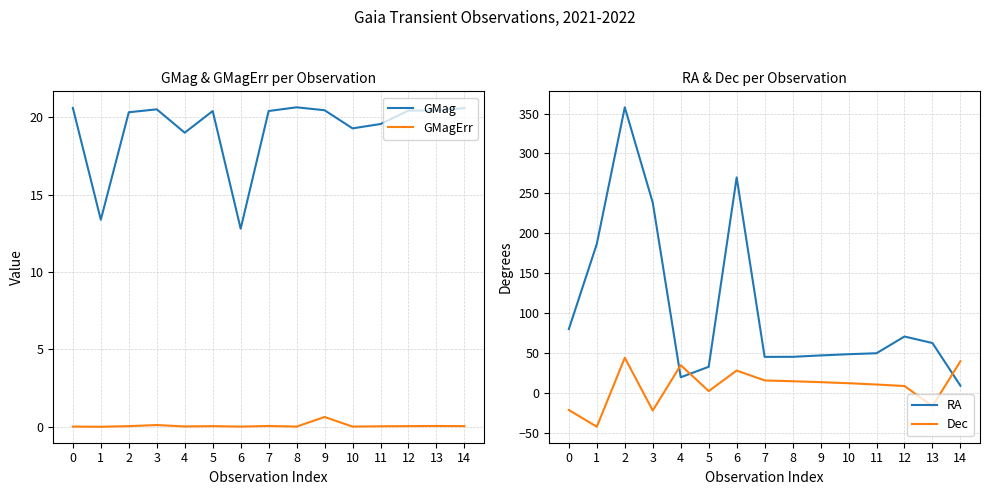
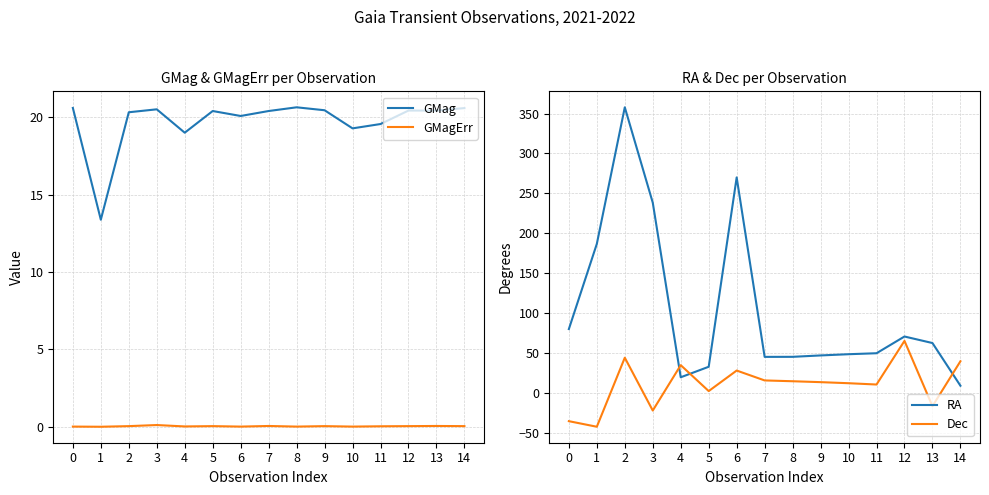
  {
    "GMag & GMagErr per Observation": {
      "GMag": {
        "0": 20.6,
        "1": 13.4,
        "2": 20.3,
        "3": 20.5,
        "4": 19.0,
        "5": 20.4,
-       "6": 12.8,
+       "6": 20.1,
        "7": 20.4,
        "8": 20.6,
        "9": 20.5,
        "10": 19.3,
        "11": 19.6
      },
      "GMagErr": {
        "0": 0.0,
        "1": 0.0,
        "2": 0.1,
        "3": 0.1,
        "4": 0.0,
        "5": 0.1,
        "6": 0.0,
        "7": 0.1,
        "8": 0.0,
-       "9": 0.6,
+       "9": 0.1,
        "10": 0.0,
        "11": 0.0,
        "12": 0.1,
        "13": 0.1,
        "14": 0.1
      }
    },
    "RA & Dec per Observation": {
      "RA": {
        "0": 80,
        "1": 190,
        "2": 360,
        "3": 240,
        "4": 20,
        "5": 30,
        "6": 270,
        "7": 50,
        "8": 50,
        "9": 50,
        "10": 50,
        "11": 50,
        "12": 70,
        "13": 60,
        "14": 10
      },
      "Dec": {
-       "0": -20,
+       "0": -30,
        "1": -40,
        "2": 40,
        "3": -20,
        "4": 40,
        "5": 0,
        "6": 30,
        "7": 20,
        "8": 20,
        "9": 10,
        "10": 10,
        "11": 10,
-       "12": 10,
+       "12": 70,
        "14": 40
      }
    }
  }
